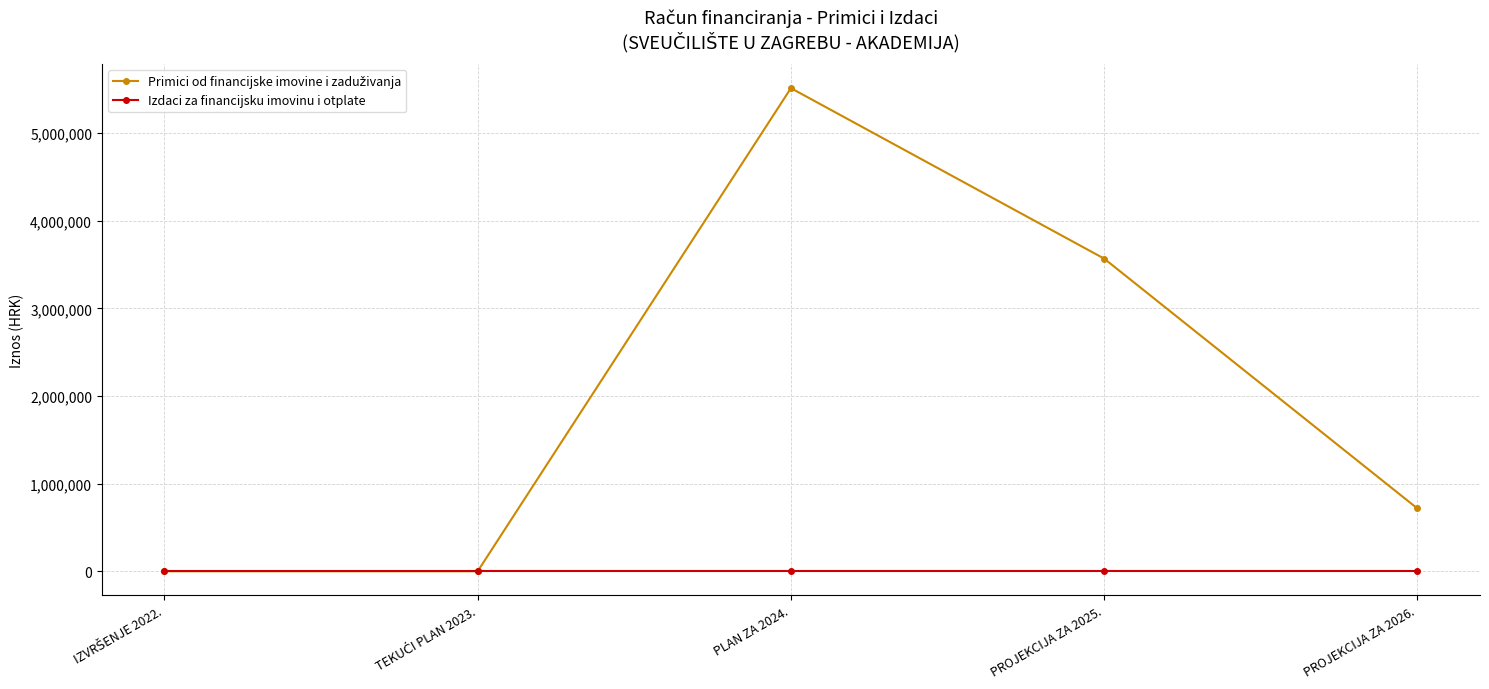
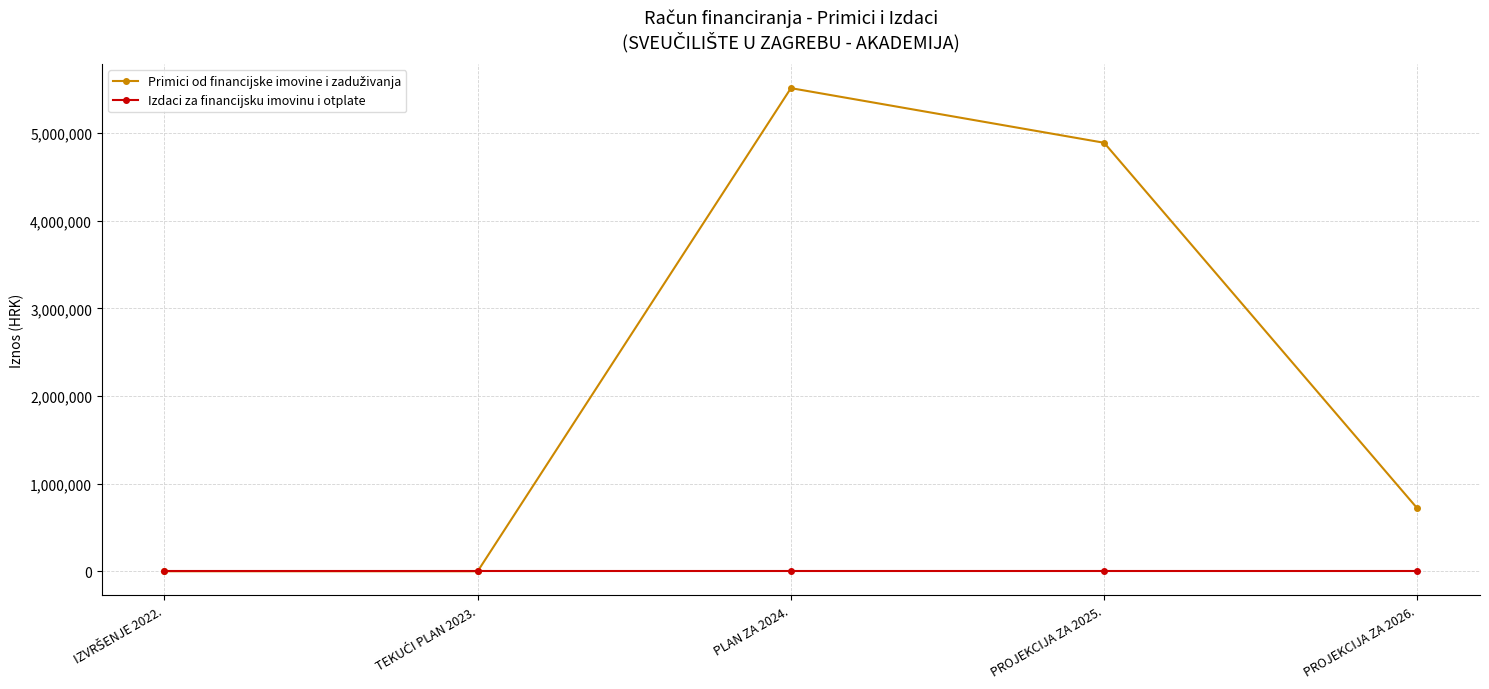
  {
    "Primici od financijske imovine i zaduživanja": {
      "PLAN ZA 2024.": "5,500,000",
-     "PROJEKCIJA ZA 2025.": "3,600,000",
+     "PROJEKCIJA ZA 2025.": "4,900,000",
      "PROJEKCIJA ZA 2026.": "700,000"
    },
    "Izdaci za financijsku imovinu i otplate": {
      "PLAN ZA 2024.": "0",
      "PROJEKCIJA ZA 2025.": "0",
      "PROJEKCIJA ZA 2026.": "0"
    }
  }
